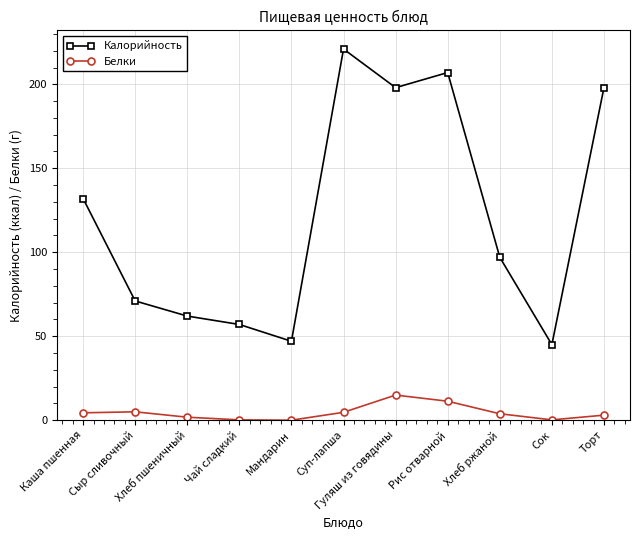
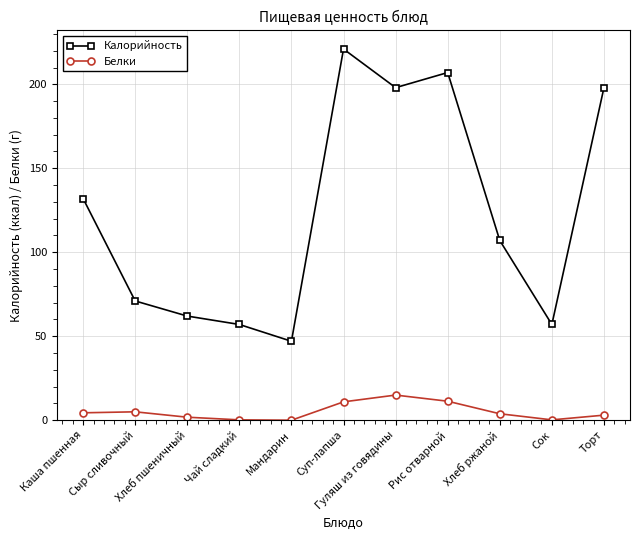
  {
    "Калорийность": {
      "Каша пшенная": 132,
      "Сыр сливочный": 71,
      "Хлеб пшеничный": 62,
      "Чай сладкий": 57,
      "Мандарин": 47,
      "Суп-лапша": 221,
      "Гуляш из говядины": 198,
      "Рис отварной": 207,
-     "Хлеб ржаной": 97,
-     "Сок": 45,
+     "Хлеб ржаной": 107,
+     "Сок": 57,
      "Торт": 198
    },
    "Белки": {
      "Каша пшенная": 4,
      "Сыр сливочный": 5,
      "Хлеб пшеничный": 2,
      "Чай сладкий": 0,
      "Мандарин": 0,
-     "Суп-лапша": 5,
+     "Суп-лапша": 11,
      "Гуляш из говядины": 15,
      "Рис отварной": 11,
      "Хлеб ржаной": 4,
      "Сок": 0,
      "Торт": 3
    }
  }
